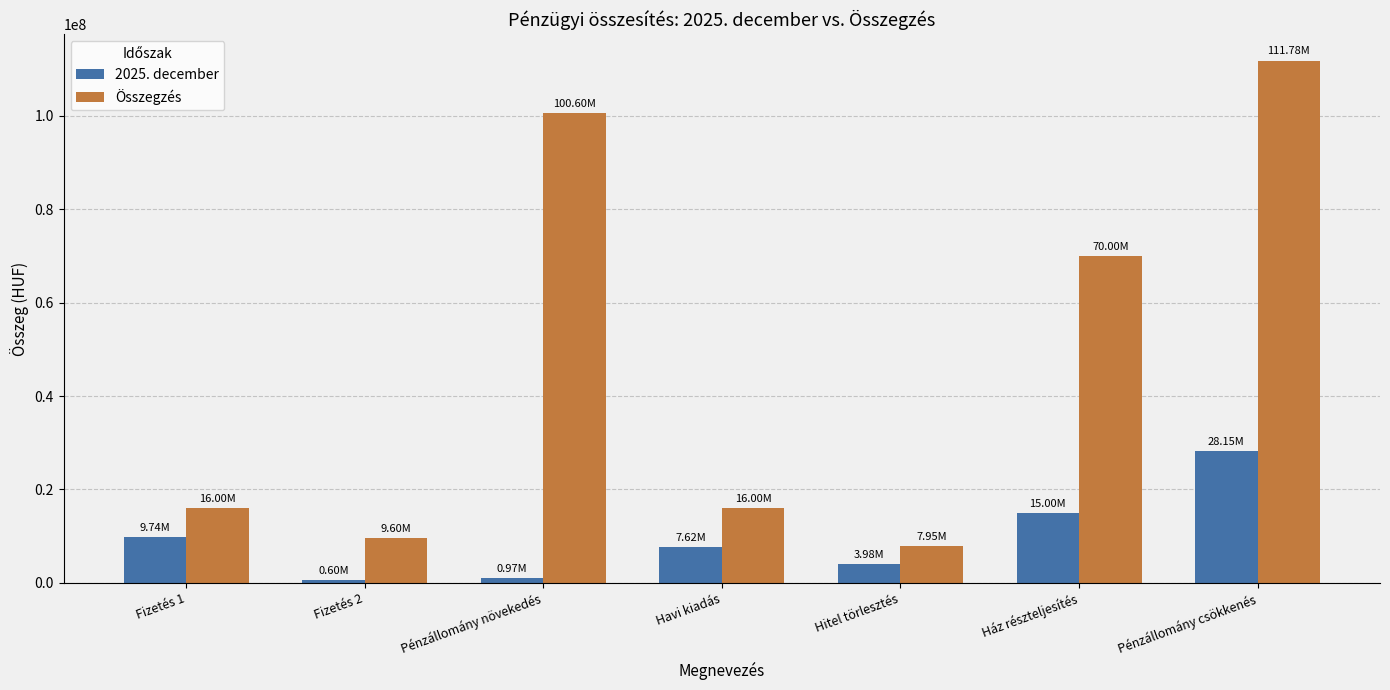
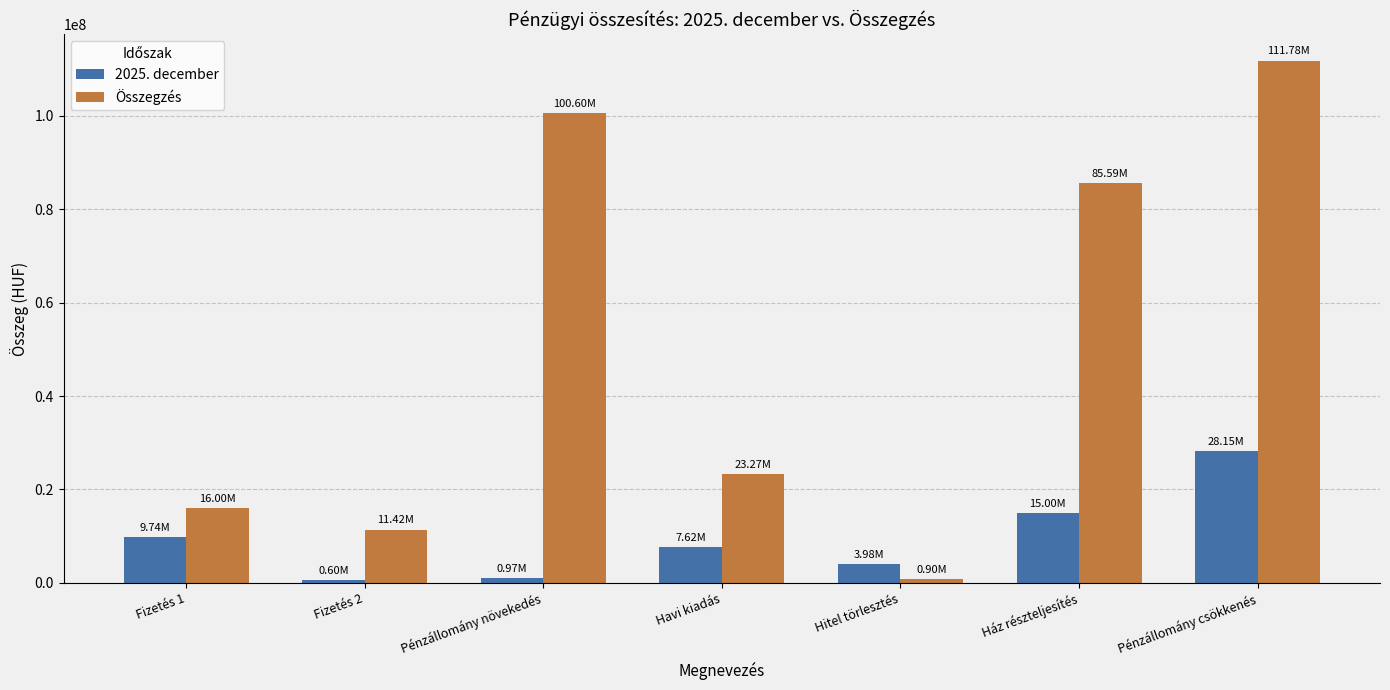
  {
    "2025. december": {
      "Fizetés 1": "9.74M",
      "Fizetés 2": "0.60M",
      "Pénzállomány növekedés": "0.97M",
      "Havi kiadás": "7.62M",
      "Hitel törlesztés": "3.98M",
      "Ház részteljesítés": "15.00M",
      "Pénzállomány csökkenés": "28.15M"
    },
    "Összegzés": {
      "Fizetés 1": "16.00M",
-     "Fizetés 2": "9.60M",
+     "Fizetés 2": "11.42M",
      "Pénzállomány növekedés": "100.60M",
-     "Havi kiadás": "16.00M",
-     "Hitel törlesztés": "7.95M",
-     "Ház részteljesítés": "70.00M",
+     "Havi kiadás": "23.27M",
+     "Hitel törlesztés": "0.90M",
+     "Ház részteljesítés": "85.59M",
      "Pénzállomány csökkenés": "111.78M"
    }
  }
